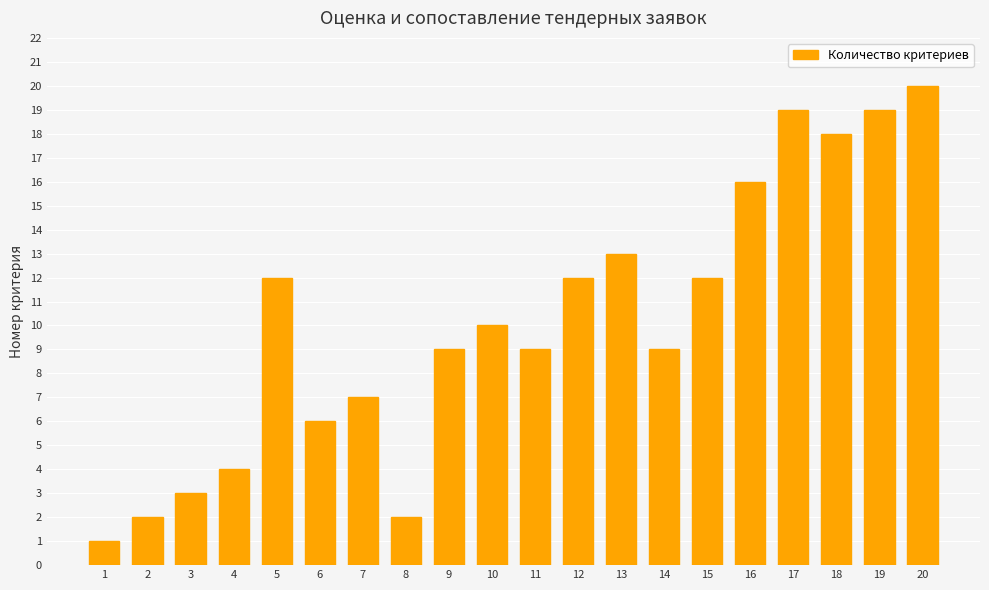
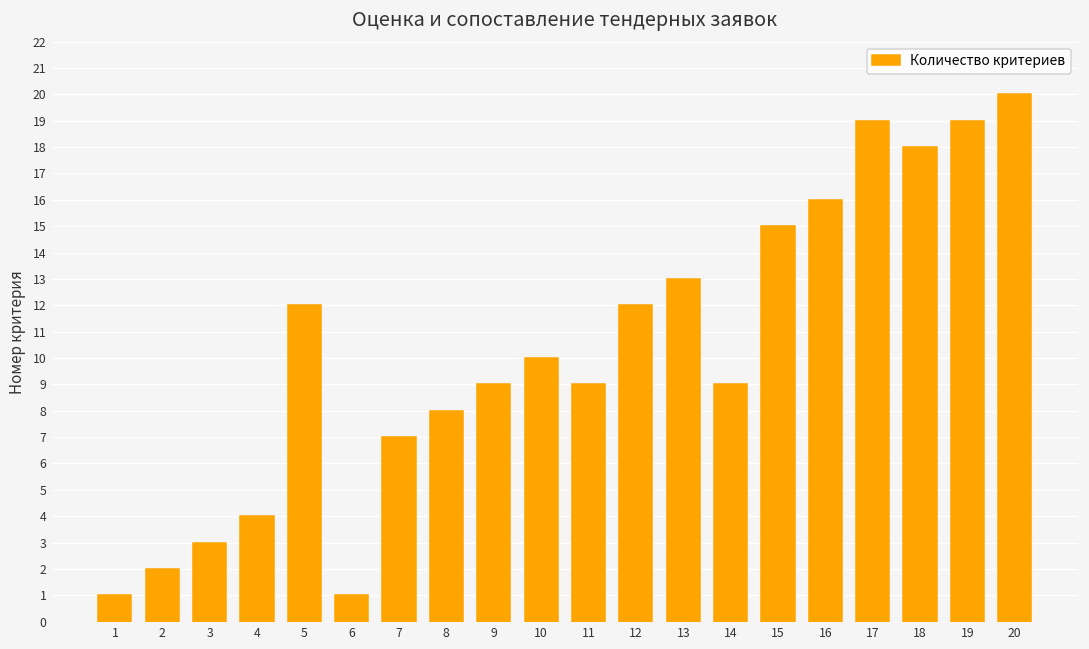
  {
    "1": 1,
    "2": 2,
    "3": 3,
    "4": 4,
    "5": 12,
-   "6": 6,
+   "6": 1,
    "7": 7,
-   "8": 2,
+   "8": 8,
    "9": 9,
    "10": 10,
    "11": 9,
    "12": 12,
    "13": 13,
    "14": 9,
-   "15": 12,
+   "15": 15,
    "16": 16,
    "17": 19,
    "18": 18,
    "19": 19,
    "20": 20
  }
